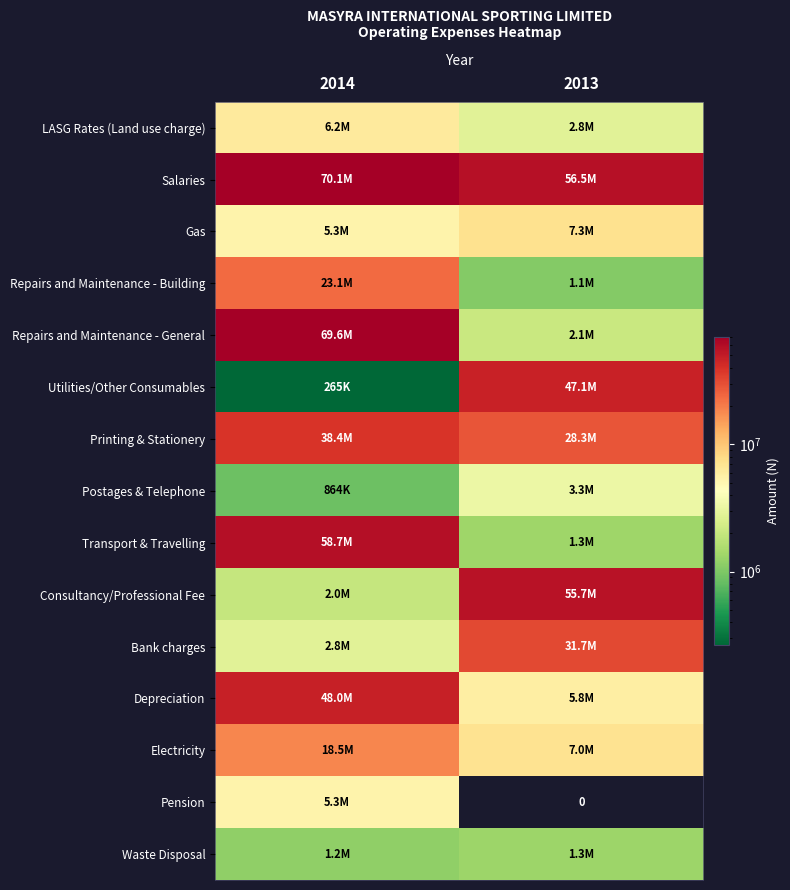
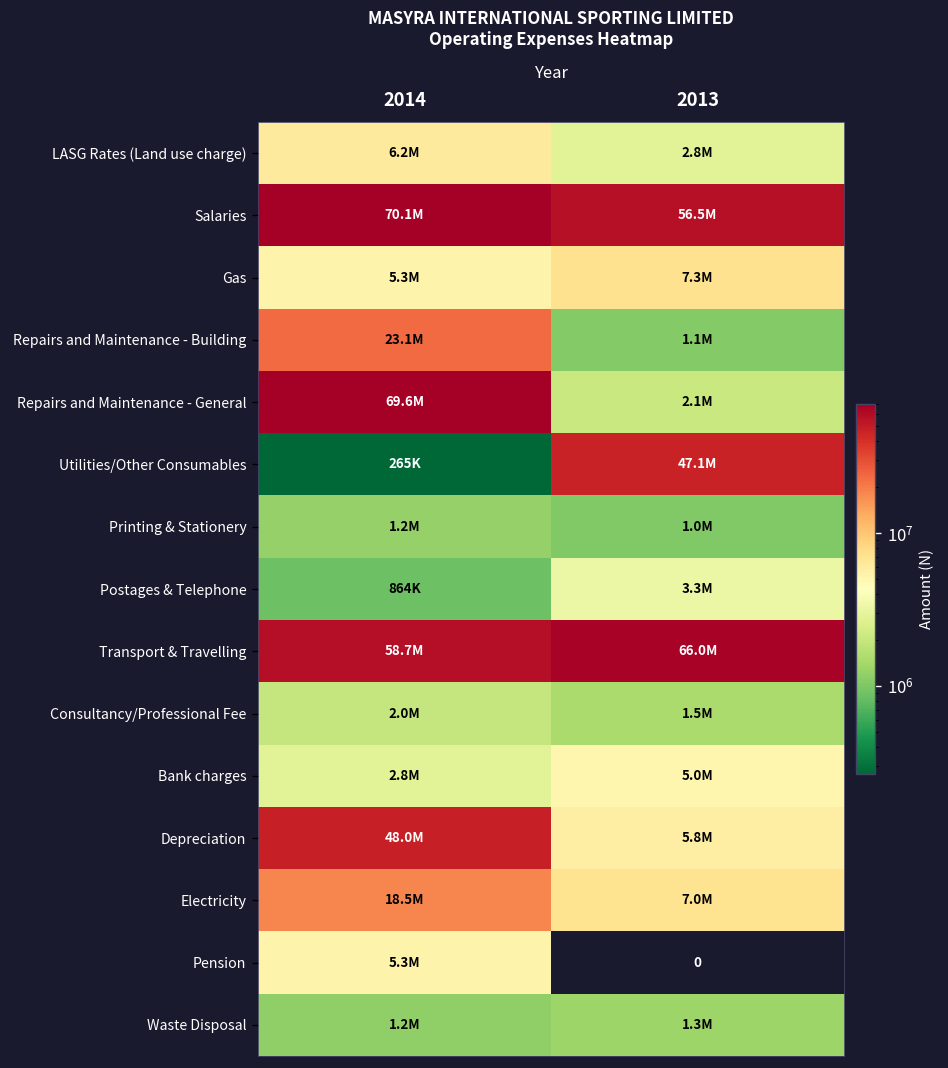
  {
    "LASG Rates (Land use charge)": {
      "2014": "6.2M",
      "2013": "2.8M"
    },
    "Salaries": {
      "2014": "70.1M",
      "2013": "56.5M"
    },
    "Gas": {
      "2014": "5.3M",
      "2013": "7.3M"
    },
    "Repairs and Maintenance - Building": {
      "2014": "23.1M",
      "2013": "1.1M"
    },
    "Repairs and Maintenance - General": {
      "2014": "69.6M",
      "2013": "2.1M"
    },
    "Utilities/Other Consumables": {
      "2014": "265K",
      "2013": "47.1M"
    },
    "Printing & Stationery": {
-     "2014": "38.4M",
-     "2013": "28.3M"
+     "2014": "1.2M",
+     "2013": "1.0M"
    },
    "Postages & Telephone": {
      "2014": "864K",
      "2013": "3.3M"
    },
    "Transport & Travelling": {
      "2014": "58.7M",
-     "2013": "1.3M"
+     "2013": "66.0M"
    },
    "Consultancy/Professional Fee": {
      "2014": "2.0M",
-     "2013": "55.7M"
+     "2013": "1.5M"
    },
    "Bank charges": {
      "2014": "2.8M",
-     "2013": "31.7M"
+     "2013": "5.0M"
    },
    "Depreciation": {
      "2014": "48.0M",
      "2013": "5.8M"
    },
    "Electricity": {
      "2014": "18.5M",
      "2013": "7.0M"
    },
    "Pension": {
      "2014": "5.3M",
      "2013": "0"
    },
    "Waste Disposal": {
      "2014": "1.2M",
      "2013": "1.3M"
    }
  }
